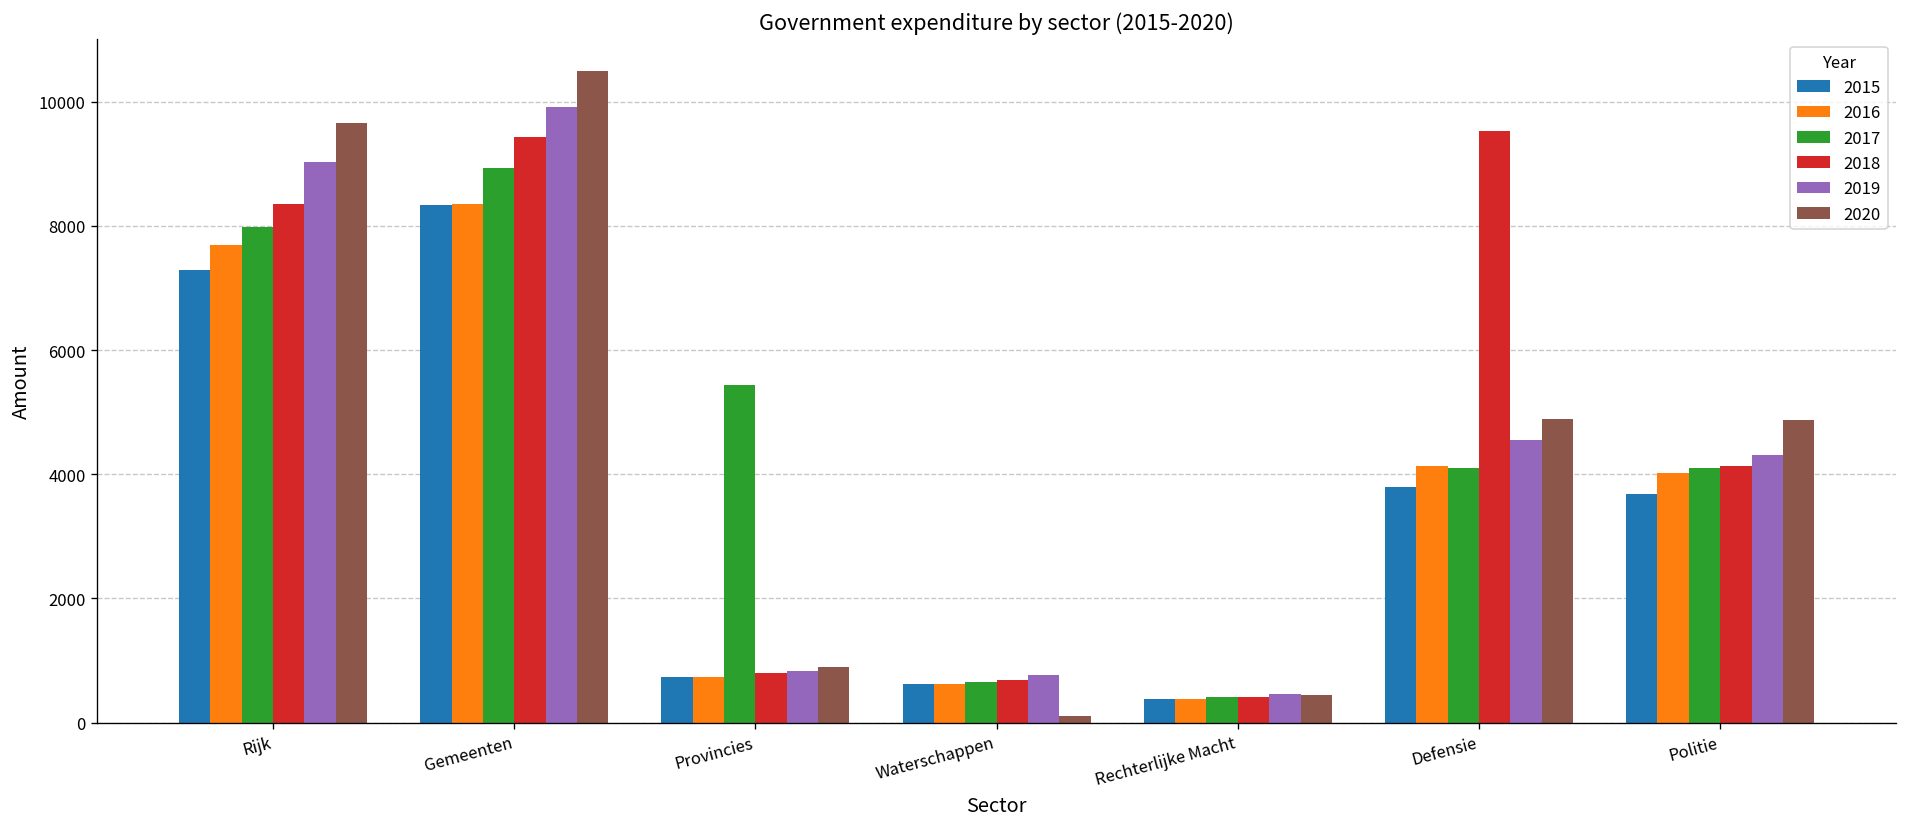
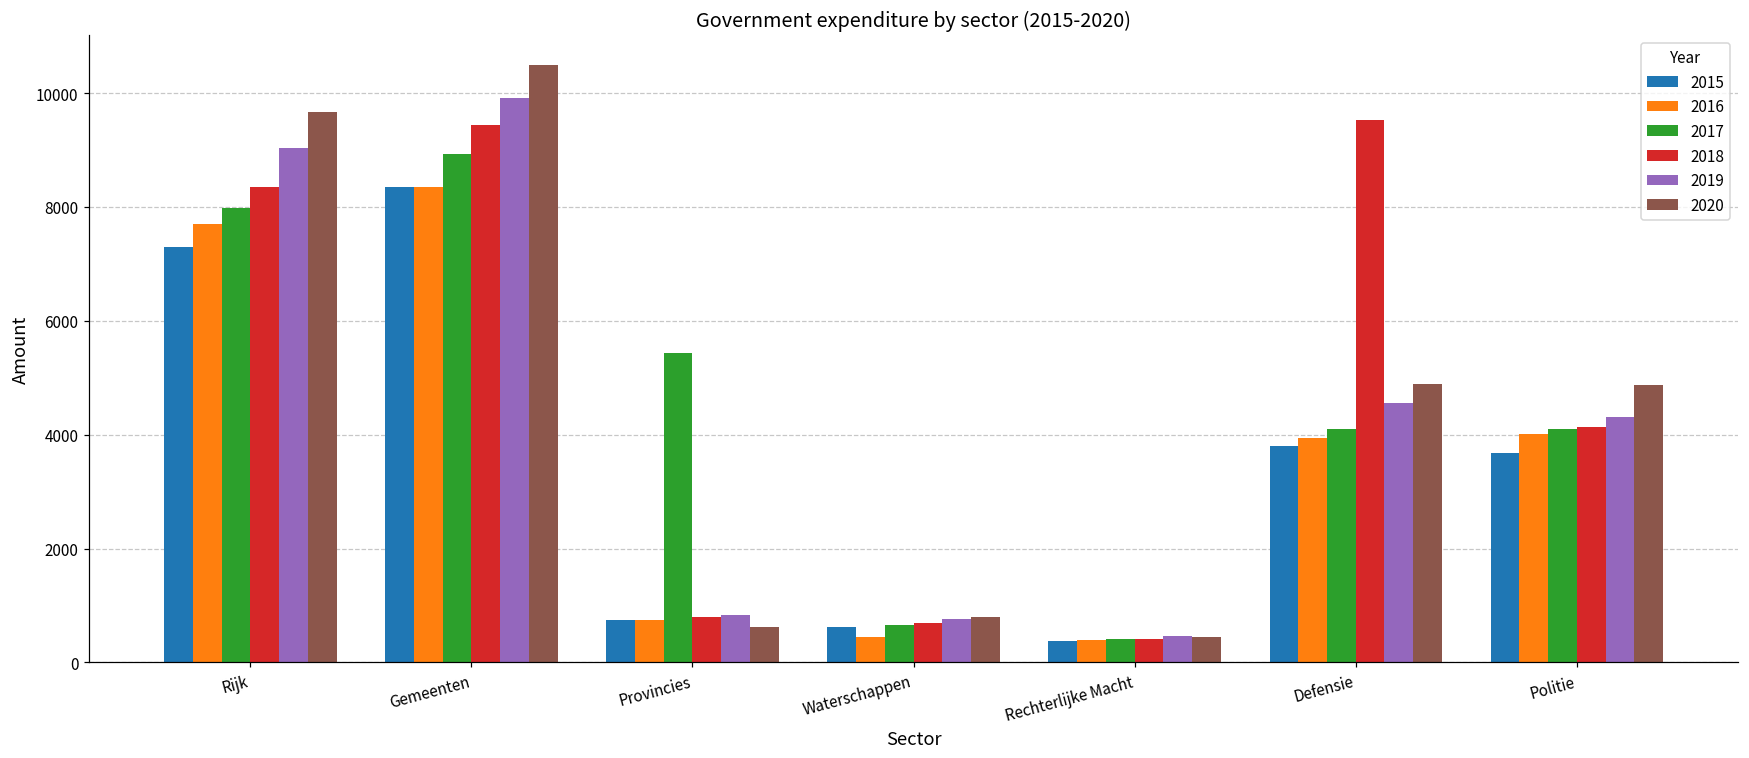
  {
    "2015": {
      "Rijk": 7300,
      "Gemeenten": 8300,
      "Provincies": 700,
      "Waterschappen": 600,
      "Rechterlijke Macht": 400,
      "Defensie": 3800,
      "Politie": 3700
    },
    "2016": {
      "Rijk": 7700,
      "Gemeenten": 8300,
      "Provincies": 700,
-     "Waterschappen": 600,
+     "Waterschappen": 400,
      "Rechterlijke Macht": 400,
-     "Defensie": 4100,
+     "Defensie": 3900,
      "Politie": 4000
    },
    "2017": {
      "Rijk": 8000,
      "Gemeenten": 8900,
      "Provincies": 5400,
      "Waterschappen": 600,
      "Rechterlijke Macht": 400,
      "Defensie": 4100,
      "Politie": 4100
    },
    "2018": {
      "Rijk": 8400,
      "Gemeenten": 9400,
      "Provincies": 800,
      "Waterschappen": 700,
      "Rechterlijke Macht": 400,
      "Defensie": 9500,
      "Politie": 4100
    },
    "2019": {
      "Rijk": 9000,
      "Gemeenten": 9900,
      "Provincies": 800,
      "Waterschappen": 800,
      "Rechterlijke Macht": 500,
      "Defensie": 4600,
      "Politie": 4300
    },
    "2020": {
      "Rijk": 9700,
      "Gemeenten": 10500,
-     "Provincies": 900,
-     "Waterschappen": 100,
+     "Provincies": 600,
+     "Waterschappen": 800,
      "Rechterlijke Macht": 500,
      "Defensie": 4900,
      "Politie": 4900
    }
  }
